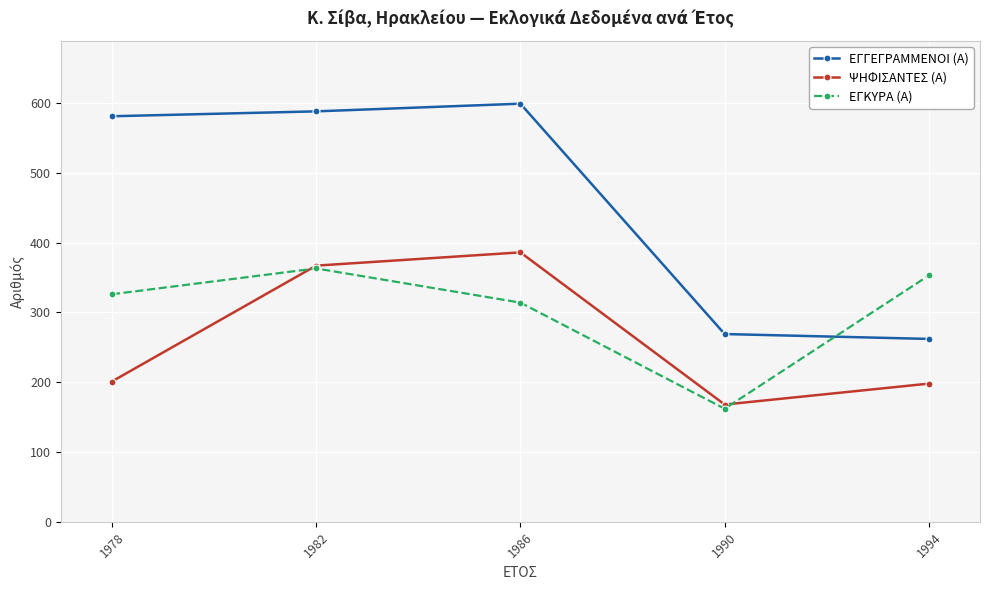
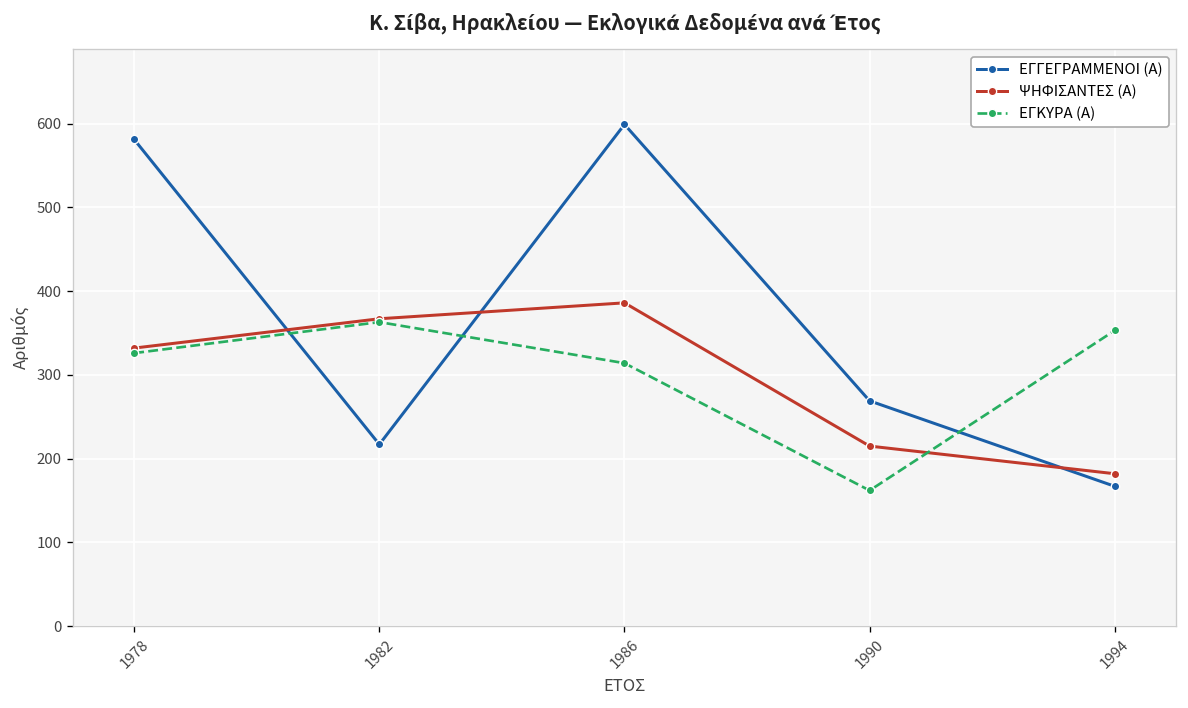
  {
    "ΕΓΓΕΓΡΑΜΜΕΝΟΙ (Α)": {
      "1978": 580,
-     "1982": 590,
+     "1982": 220,
      "1986": 600,
      "1990": 270,
-     "1994": 260
+     "1994": 170
    },
    "ΨΗΦΙΣΑΝΤΕΣ (Α)": {
-     "1978": 200,
+     "1978": 330,
      "1982": 370,
      "1986": 390,
-     "1990": 170,
-     "1994": 200
+     "1990": 220,
+     "1994": 180
    },
    "ΕΓΚΥΡΑ (Α)": {
      "1978": 330,
      "1982": 360,
      "1986": 310,
      "1990": 160,
      "1994": 350
    }
  }
